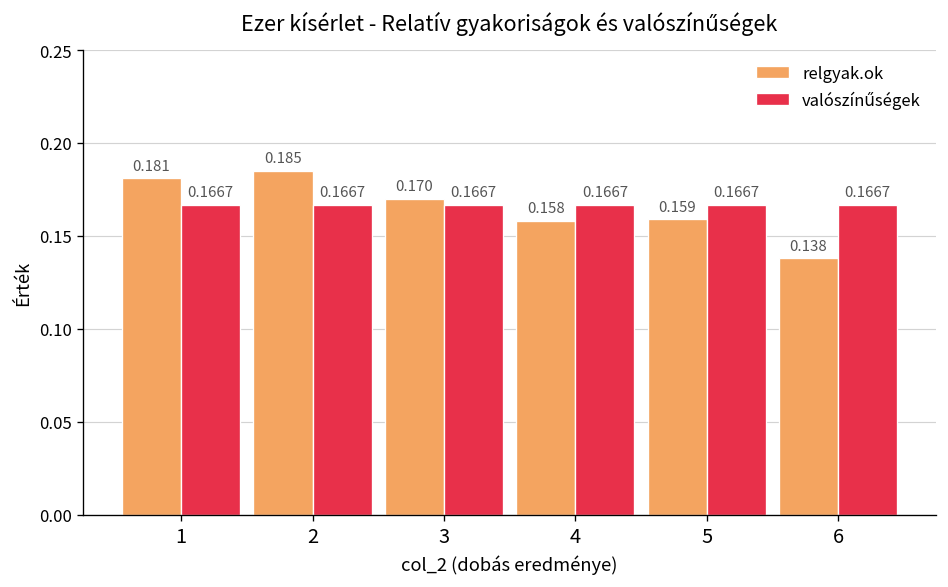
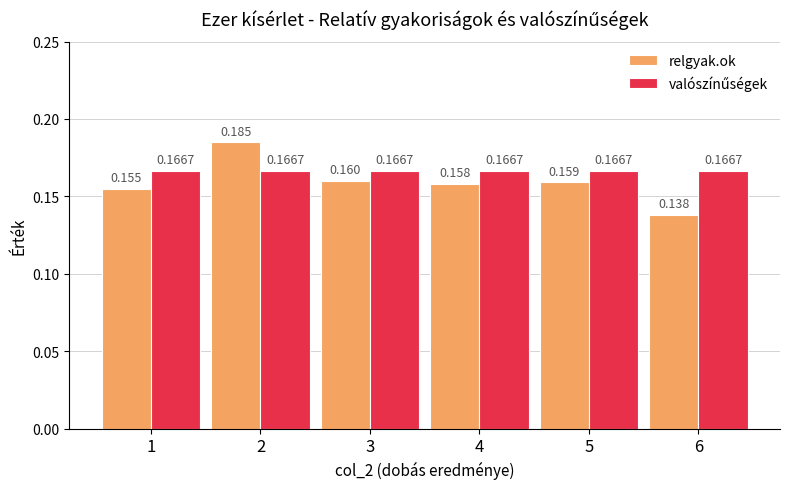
  {
    "relgyak.ok": {
-     "1": 0.181,
+     "1": 0.155,
      "2": 0.185,
-     "3": 0.170,
+     "3": 0.160,
      "4": 0.158,
      "5": 0.159,
      "6": 0.138
    },
    "valószínűségek": {
      "1": 0.1667,
      "2": 0.1667,
      "3": 0.1667,
      "4": 0.1667,
      "5": 0.1667,
      "6": 0.1667
    }
  }
